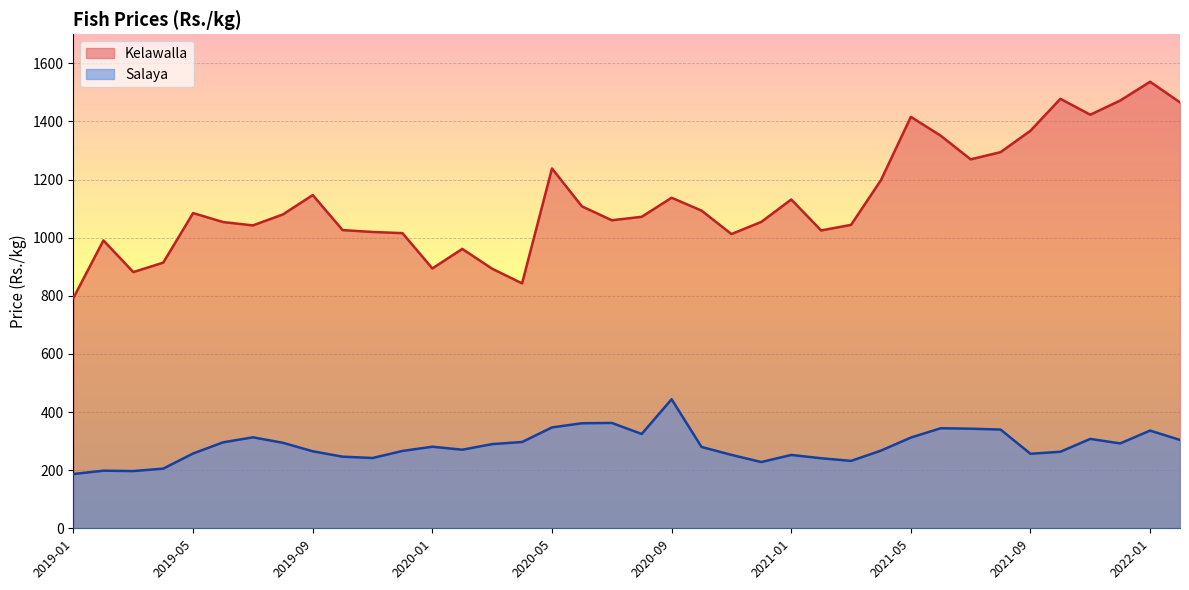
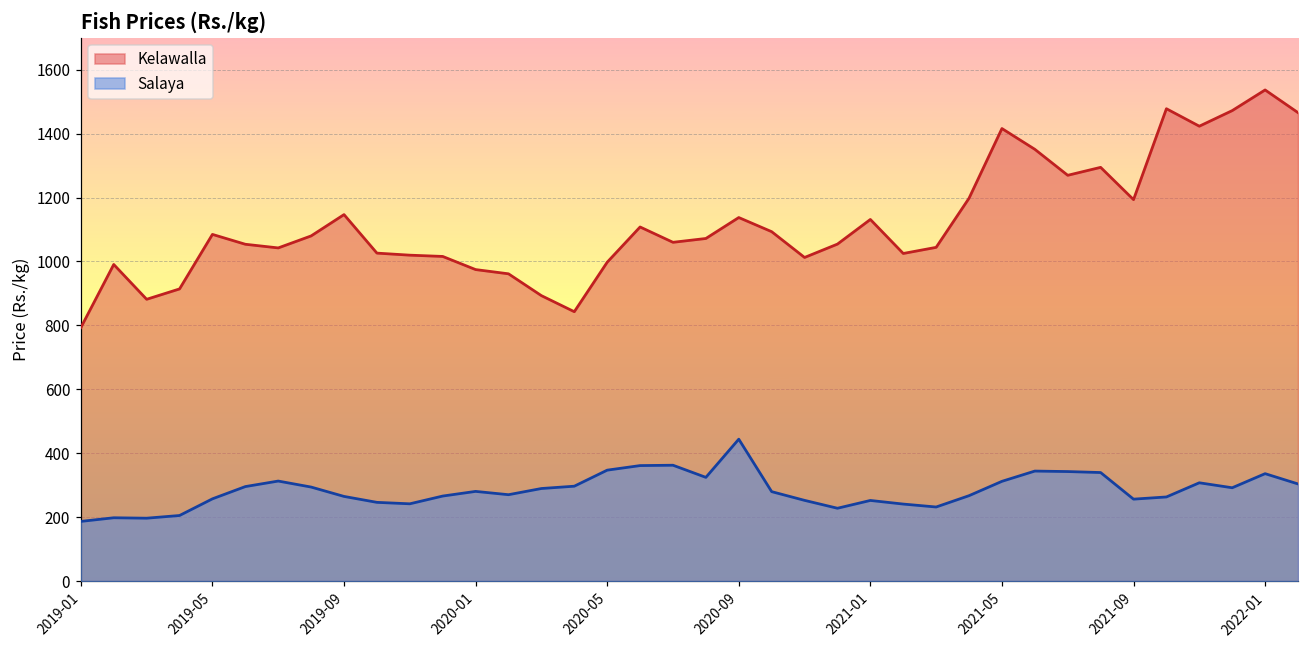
  {
    "Kelawalla": {
      "2019-01": 790,
      "2019-05": 1080,
      "2019-09": 1150,
-     "2020-01": 890,
-     "2020-05": 1240,
+     "2020-01": 970,
+     "2020-05": 1000,
      "2020-09": 1140,
      "2021-01": 1130,
      "2021-05": 1420,
-     "2021-09": 1370,
+     "2021-09": 1190,
      "2022-01": 1540
    },
    "Salaya": {
      "2019-01": 190,
      "2019-05": 260,
      "2019-09": 270,
      "2020-01": 280,
      "2020-05": 350,
      "2020-09": 440,
      "2021-01": 250,
      "2021-05": 310,
      "2021-09": 260,
      "2022-01": 340
    }
  }
